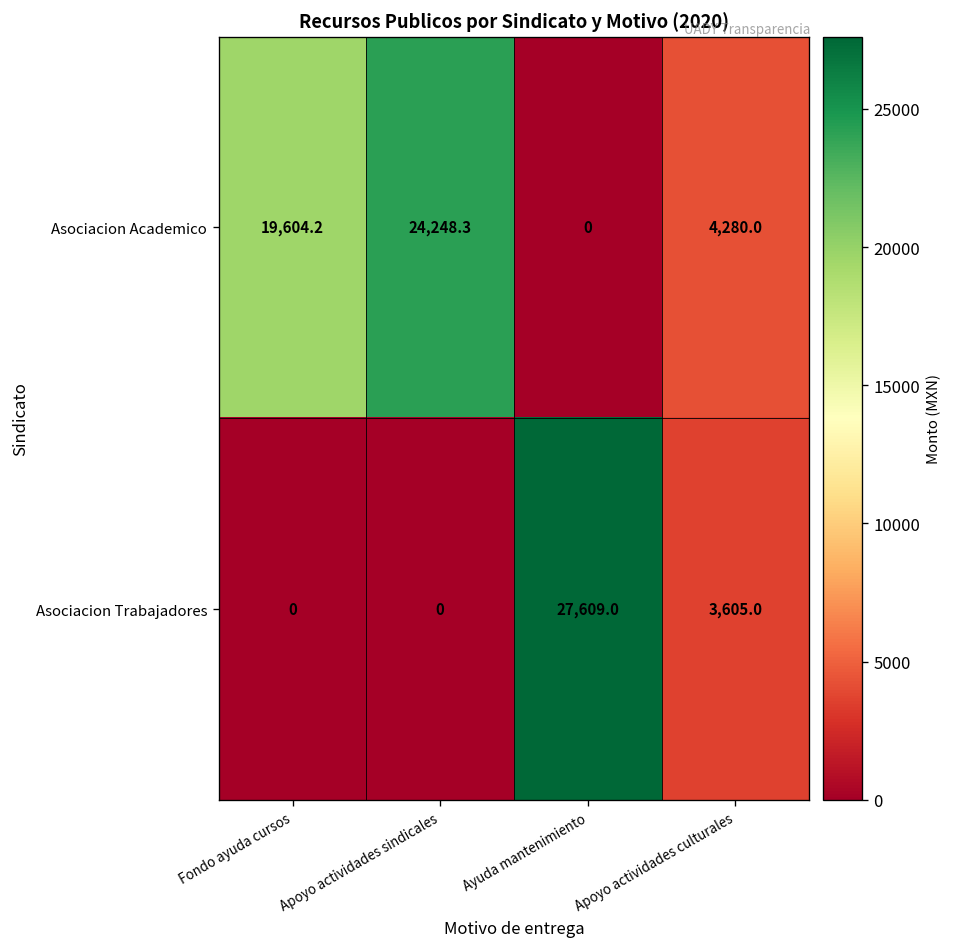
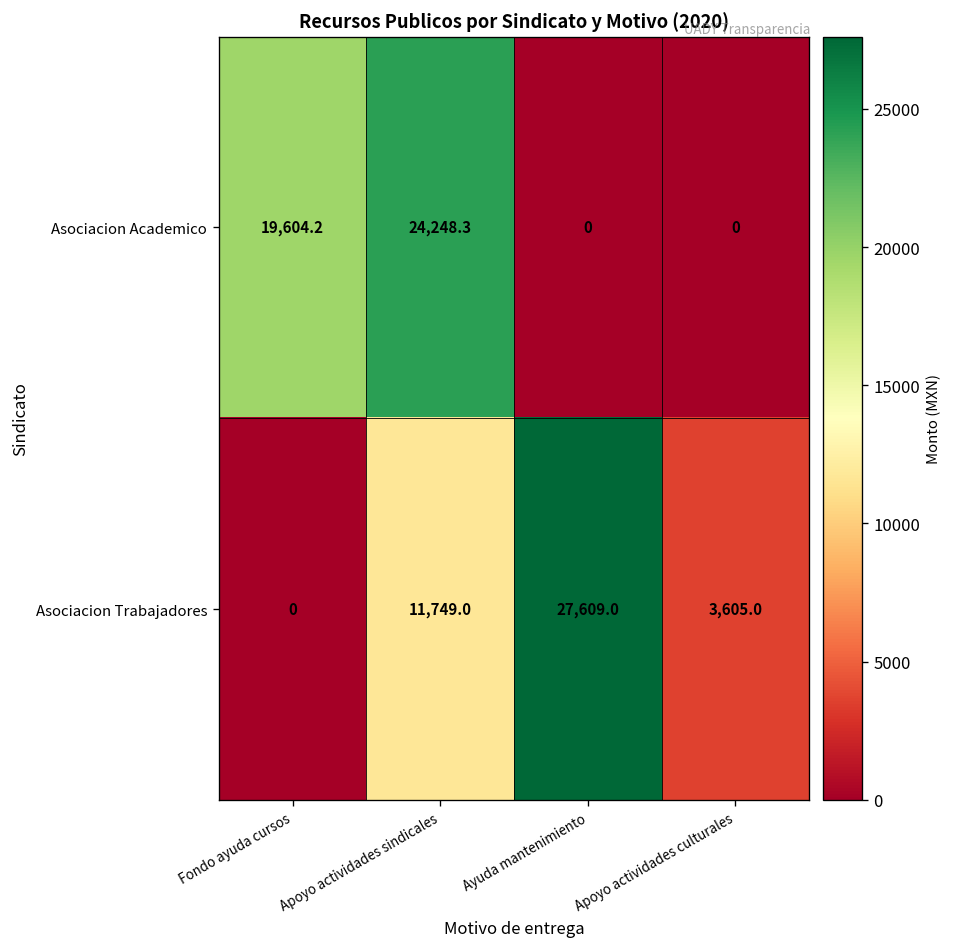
  {
    "Asociacion Academico": {
      "Fondo ayuda cursos": "19,604.2",
      "Apoyo actividades sindicales": "24,248.3",
      "Ayuda mantenimiento": "0",
-     "Apoyo actividades culturales": "4,280.0"
+     "Apoyo actividades culturales": "0"
    },
    "Asociacion Trabajadores": {
      "Fondo ayuda cursos": "0",
-     "Apoyo actividades sindicales": "0",
+     "Apoyo actividades sindicales": "11,749.0",
      "Ayuda mantenimiento": "27,609.0",
      "Apoyo actividades culturales": "3,605.0"
    }
  }
